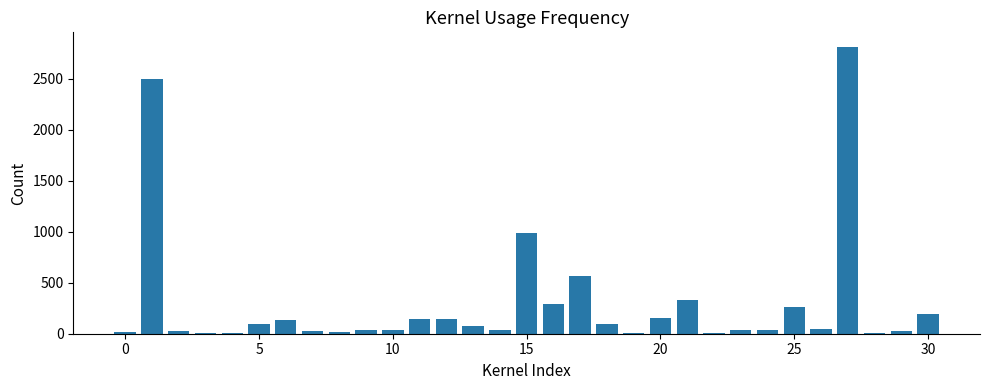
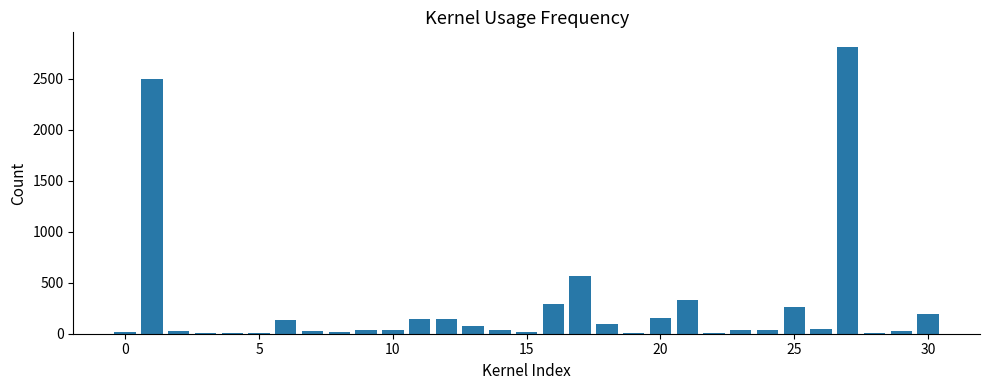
  {
-   "5": 100,
+   "5": 0,
    "10": 30,
-   "15": 990,
+   "15": 20,
    "20": 150,
    "25": 260,
    "30": 190
  }
